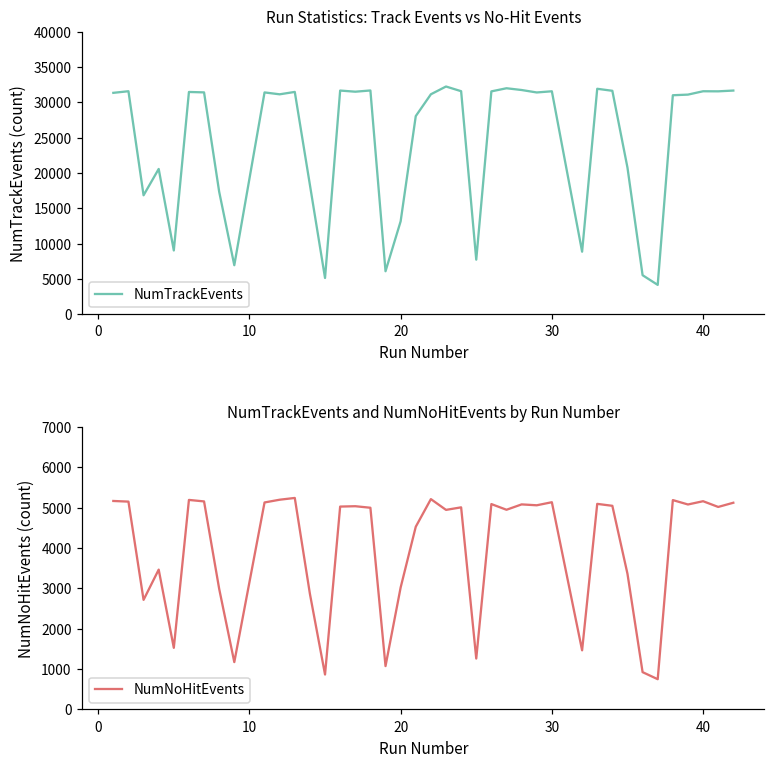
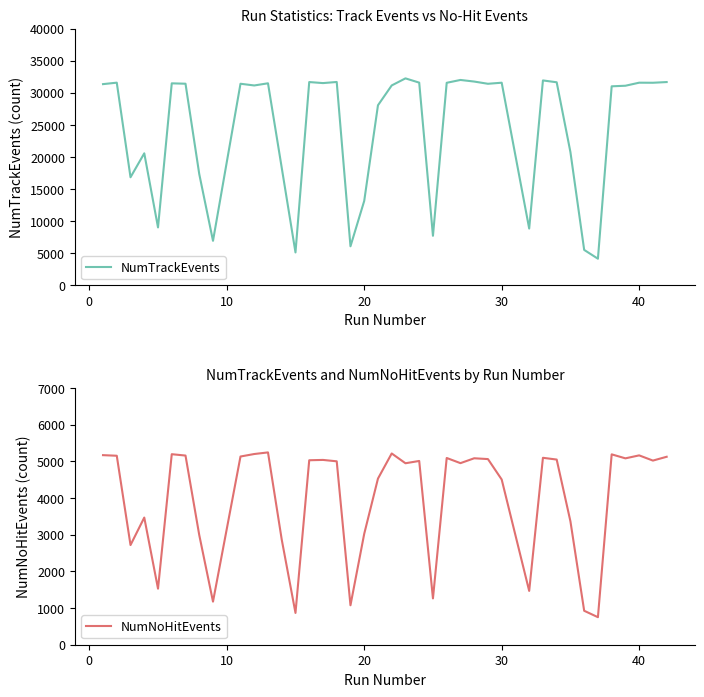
  {
    "Run Statistics: Track Events vs No-Hit Events": {
      "20": 13000,
      "30": 32000,
      "40": 32000
    },
    "NumTrackEvents and NumNoHitEvents by Run Number": {
      "20": 3000,
-     "30": 5100,
+     "30": 4500,
      "40": 5200
    }
  }
